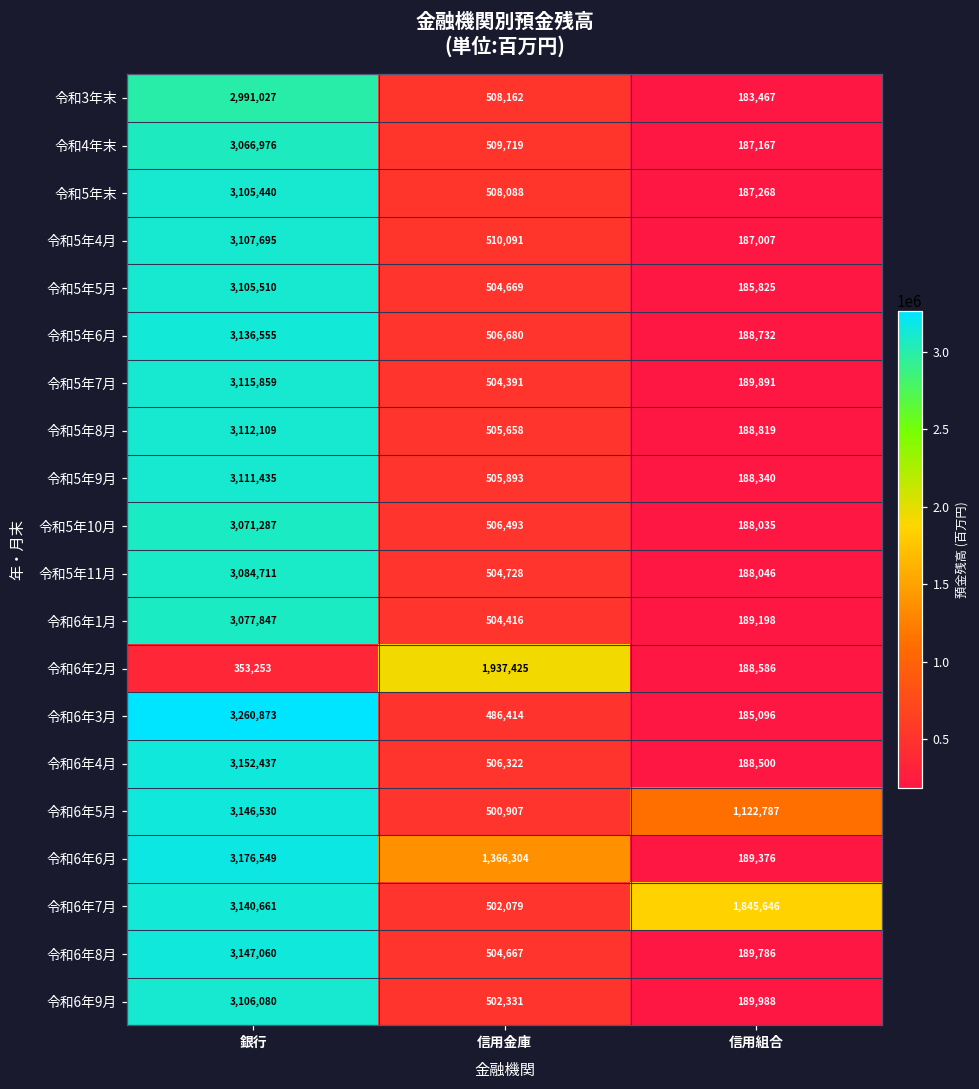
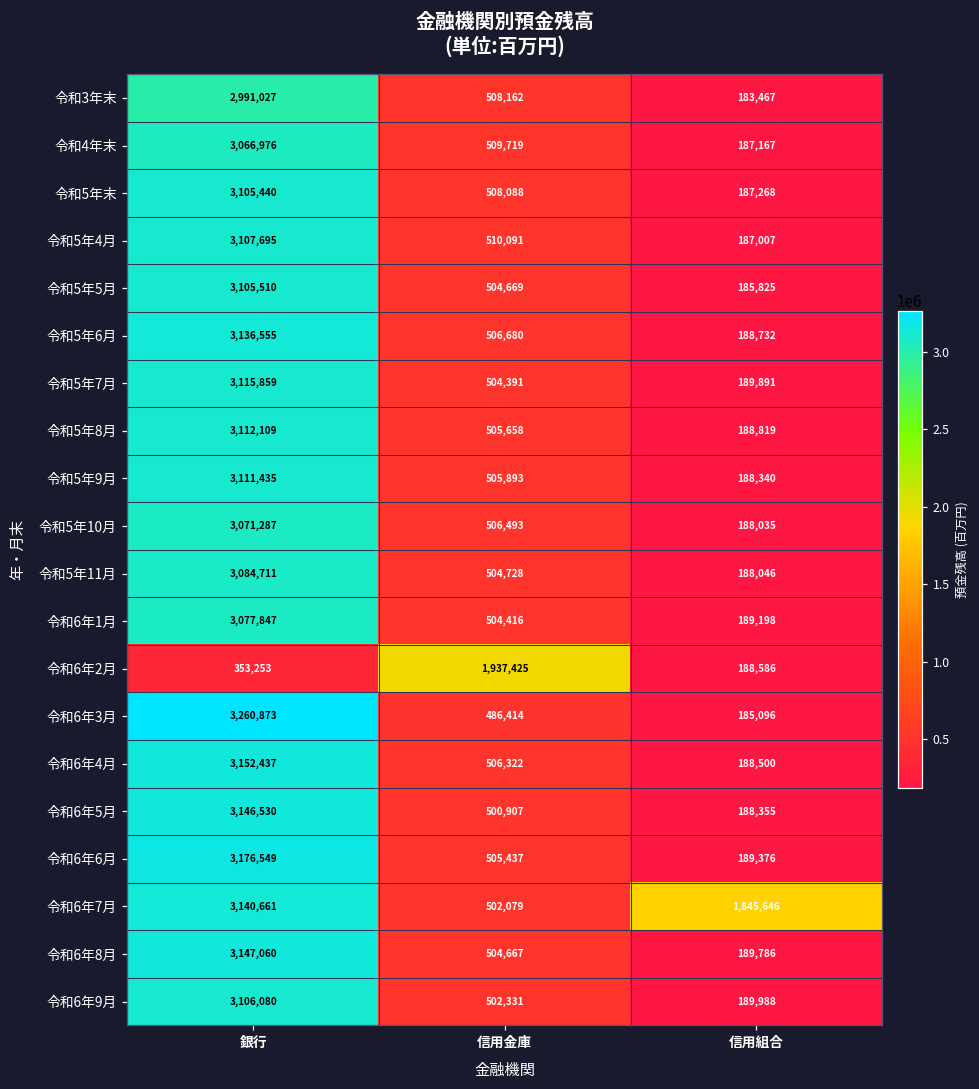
  {
    "令和3年末": {
      "銀行": "2,991,027",
      "信用金庫": "508,162",
      "信用組合": "183,467"
    },
    "令和4年末": {
      "銀行": "3,066,976",
      "信用金庫": "509,719",
      "信用組合": "187,167"
    },
    "令和5年末": {
      "銀行": "3,105,440",
      "信用金庫": "508,088",
      "信用組合": "187,268"
    },
    "令和5年4月": {
      "銀行": "3,107,695",
      "信用金庫": "510,091",
      "信用組合": "187,007"
    },
    "令和5年5月": {
      "銀行": "3,105,510",
      "信用金庫": "504,669",
      "信用組合": "185,825"
    },
    "令和5年6月": {
      "銀行": "3,136,555",
      "信用金庫": "506,680",
      "信用組合": "188,732"
    },
    "令和5年7月": {
      "銀行": "3,115,859",
      "信用金庫": "504,391",
      "信用組合": "189,891"
    },
    "令和5年8月": {
      "銀行": "3,112,109",
      "信用金庫": "505,658",
      "信用組合": "188,819"
    },
    "令和5年9月": {
      "銀行": "3,111,435",
      "信用金庫": "505,893",
      "信用組合": "188,340"
    },
    "令和5年10月": {
      "銀行": "3,071,287",
      "信用金庫": "506,493",
      "信用組合": "188,035"
    },
    "令和5年11月": {
      "銀行": "3,084,711",
      "信用金庫": "504,728",
      "信用組合": "188,046"
    },
    "令和6年1月": {
      "銀行": "3,077,847",
      "信用金庫": "504,416",
      "信用組合": "189,198"
    },
    "令和6年2月": {
      "銀行": "353,253",
      "信用金庫": "1,937,425",
      "信用組合": "188,586"
    },
    "令和6年3月": {
      "銀行": "3,260,873",
      "信用金庫": "486,414",
      "信用組合": "185,096"
    },
    "令和6年4月": {
      "銀行": "3,152,437",
      "信用金庫": "506,322",
      "信用組合": "188,500"
    },
    "令和6年5月": {
      "銀行": "3,146,530",
      "信用金庫": "500,907",
-     "信用組合": "1,122,787"
+     "信用組合": "188,355"
    },
    "令和6年6月": {
      "銀行": "3,176,549",
-     "信用金庫": "1,366,304",
+     "信用金庫": "505,437",
      "信用組合": "189,376"
    },
    "令和6年7月": {
      "銀行": "3,140,661",
      "信用金庫": "502,079",
      "信用組合": "1,845,646"
    },
    "令和6年8月": {
      "銀行": "3,147,060",
      "信用金庫": "504,667",
      "信用組合": "189,786"
    },
    "令和6年9月": {
      "銀行": "3,106,080",
      "信用金庫": "502,331",
      "信用組合": "189,988"
    }
  }
